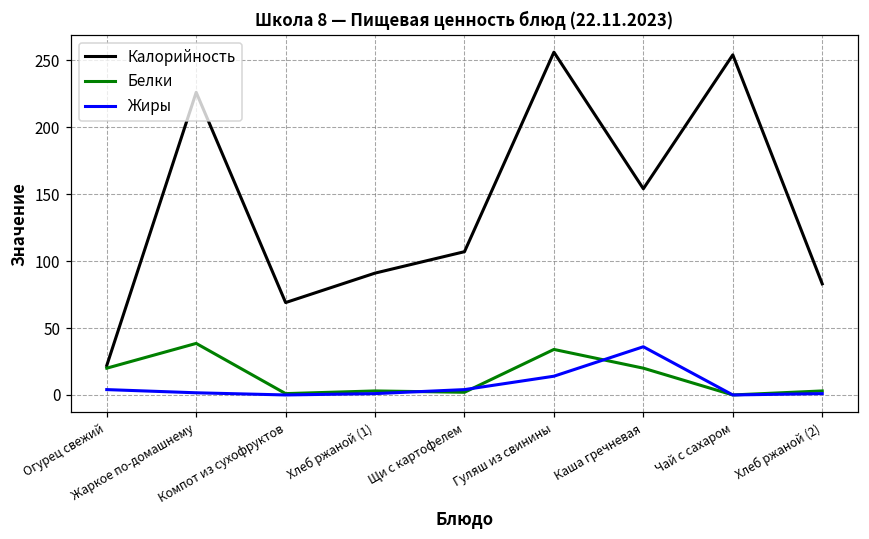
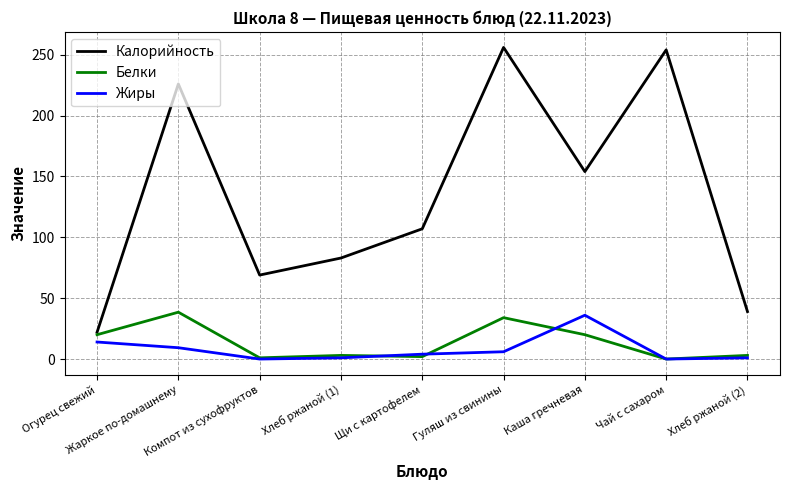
  {
    "Калорийность": {
      "Компот из сухофруктов": 69,
-     "Хлеб ржаной (1)": 91,
+     "Хлеб ржаной (1)": 83,
      "Щи с картофелем": 107,
      "Гуляш из свинины": 256,
      "Каша гречневая": 154,
      "Чай с сахаром": 254,
-     "Хлеб ржаной (2)": 83
+     "Хлеб ржаной (2)": 39
    },
    "Белки": {
      "Жаркое по-домашнему": 39,
      "Гуляш из свинины": 34,
      "Каша гречневая": 20
    },
    "Жиры": {
-     "Огурец свежий": 4,
-     "Жаркое по-домашнему": 2,
-     "Гуляш из свинины": 14,
+     "Огурец свежий": 14,
+     "Жаркое по-домашнему": 9,
+     "Гуляш из свинины": 6,
      "Каша гречневая": 36
    }
  }
